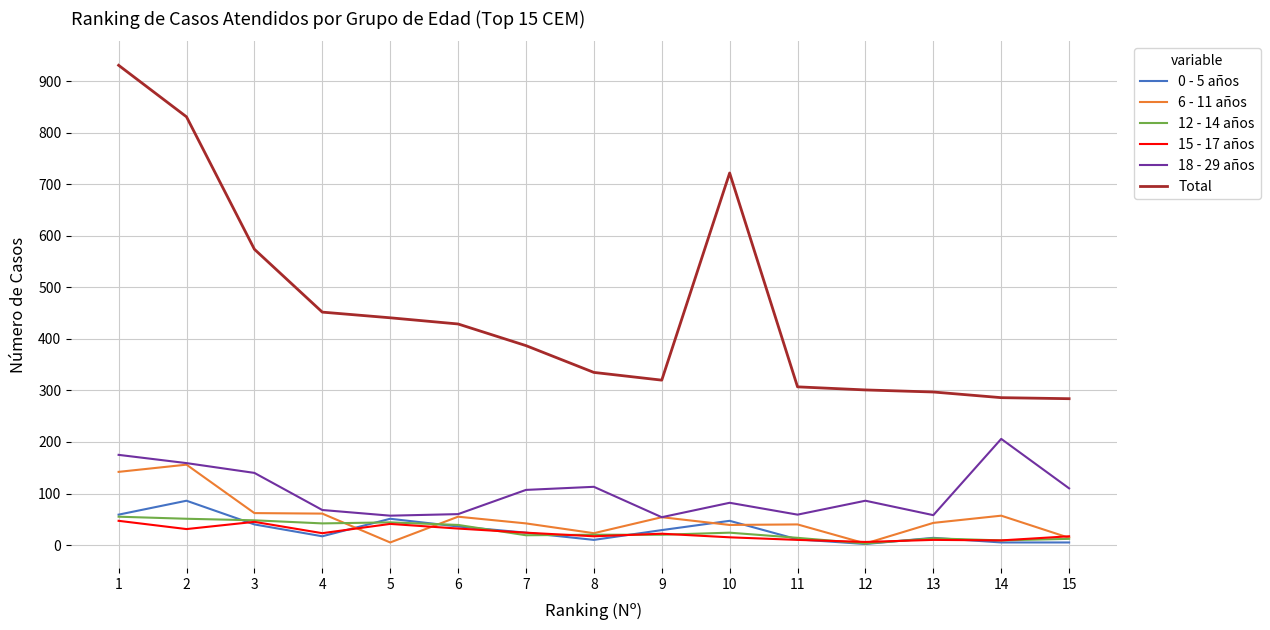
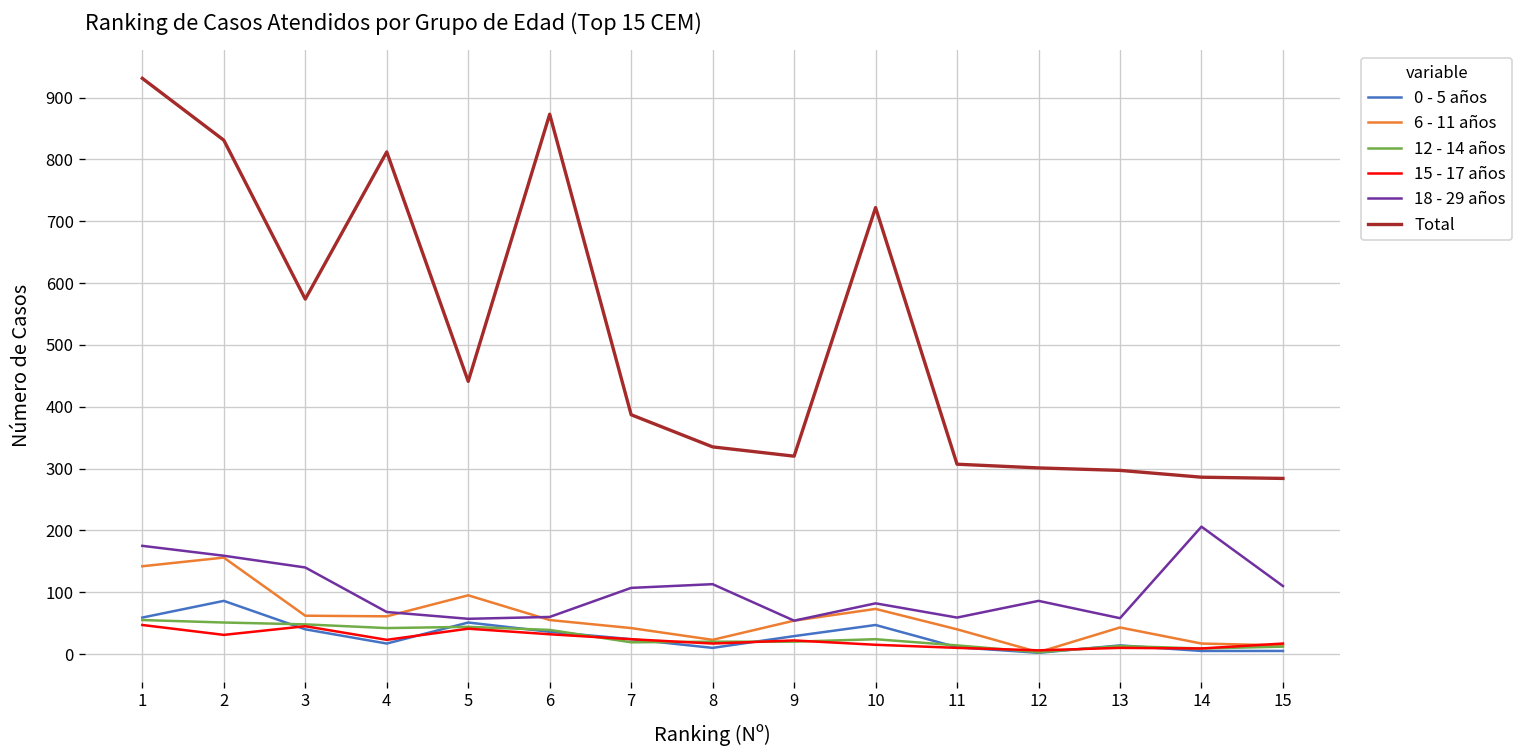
  {
    "0 - 5 años": {
      "2": 90,
      "4": 20,
      "5": 50,
      "8": 10,
      "9": 30,
      "10": 50,
      "15": 10
    },
    "6 - 11 años": {
      "1": 140,
      "3": 60,
      "4": 60,
-     "5": 10,
+     "5": 100,
      "6": 60,
      "7": 40,
-     "10": 40,
+     "10": 70,
      "11": 40,
      "13": 40,
-     "14": 60
+     "14": 20
    },
    "12 - 14 años": {
      "2": 50,
      "4": 40,
      "7": 20,
      "10": 20
    },
    "15 - 17 años": {
      "1": 50,
      "2": 30,
      "4": 20,
      "10": 20
    },
    "18 - 29 años": {
      "1": 180,
      "3": 140,
      "4": 70,
      "5": 60,
      "6": 60,
      "7": 110,
      "8": 110,
      "10": 80,
      "11": 60,
      "12": 90,
      "13": 60,
      "14": 210,
      "15": 110
    },
    "Total": {
      "1": 930,
      "2": 830,
      "3": 570,
-     "4": 450,
+     "4": 810,
      "5": 440,
-     "6": 430,
+     "6": 870,
      "7": 390,
      "8": 340,
      "9": 320,
      "10": 720,
      "11": 310,
      "12": 300,
      "13": 300,
      "14": 290,
      "15": 280
    }
  }
